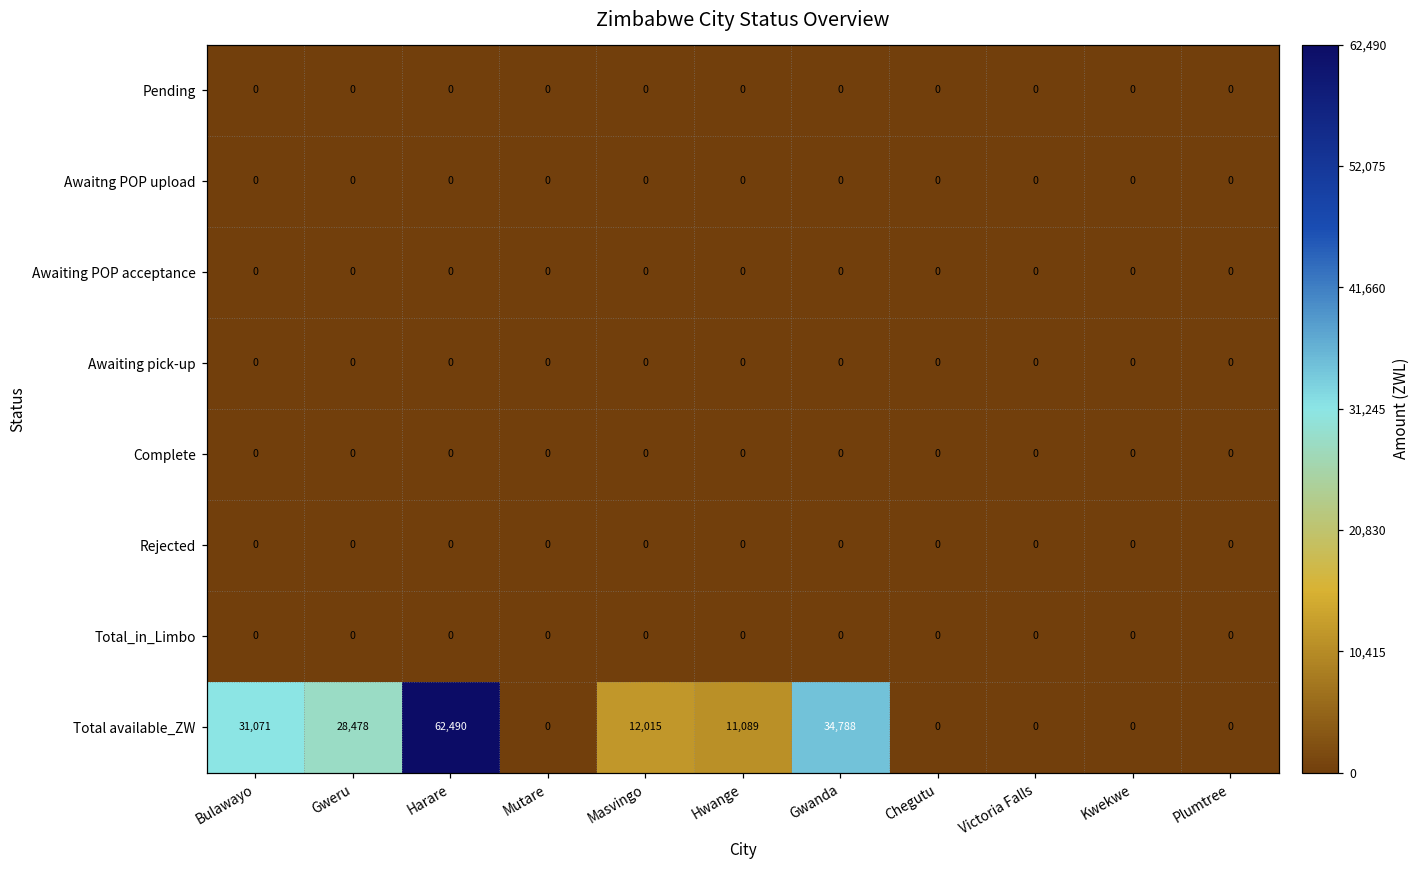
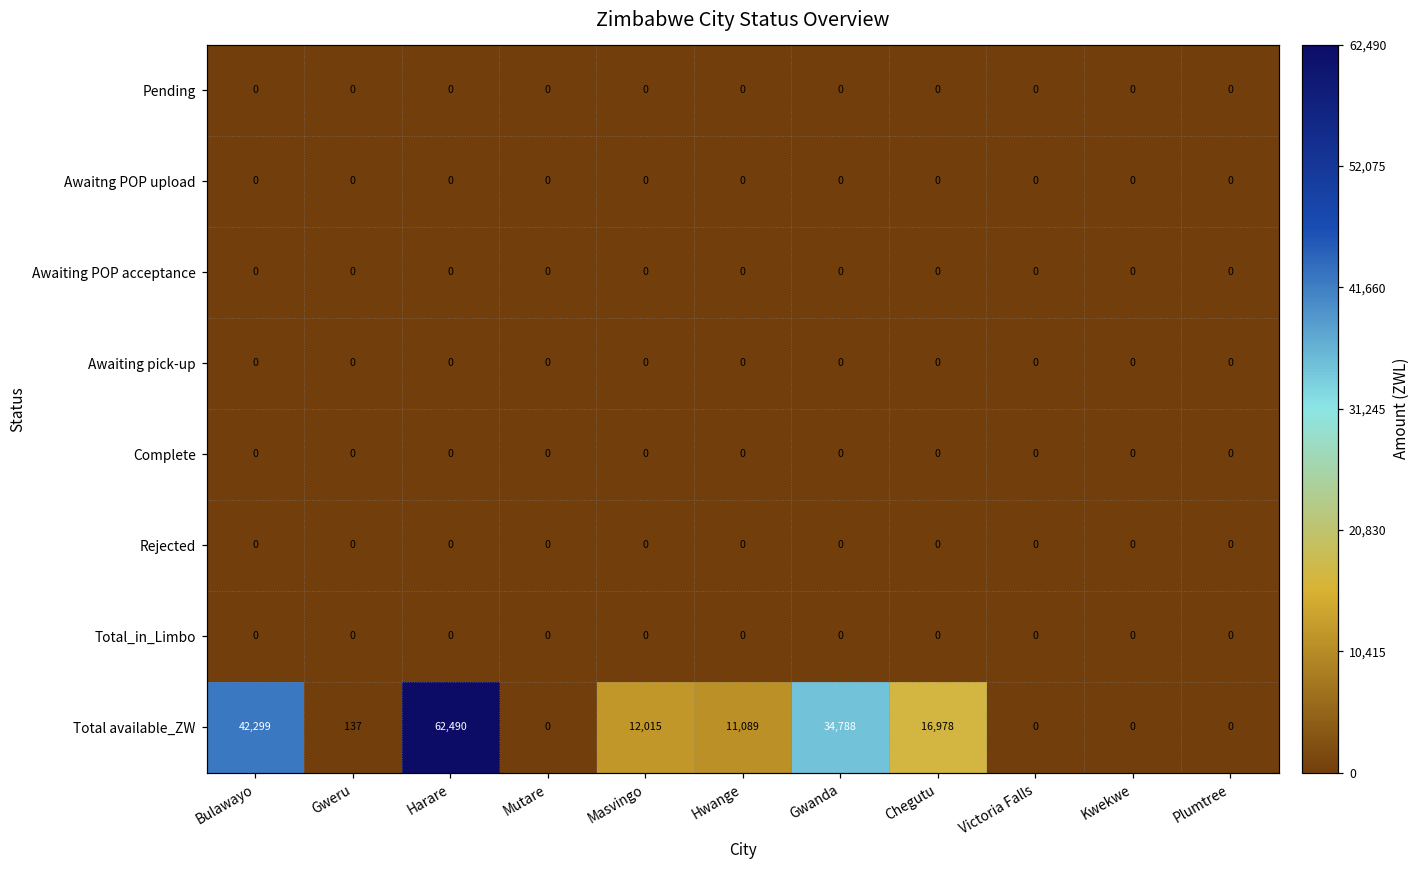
  {
    "Pending": {
      "Bulawayo": "0",
      "Gweru": "0",
      "Harare": "0",
      "Mutare": "0",
      "Masvingo": "0",
      "Hwange": "0",
      "Gwanda": "0",
      "Chegutu": "0",
      "Victoria Falls": "0",
      "Kwekwe": "0",
      "Plumtree": "0"
    },
    "Awaitng POP upload": {
      "Bulawayo": "0",
      "Gweru": "0",
      "Harare": "0",
      "Mutare": "0",
      "Masvingo": "0",
      "Hwange": "0",
      "Gwanda": "0",
      "Chegutu": "0",
      "Victoria Falls": "0",
      "Kwekwe": "0",
      "Plumtree": "0"
    },
    "Awaiting POP acceptance": {
      "Bulawayo": "0",
      "Gweru": "0",
      "Harare": "0",
      "Mutare": "0",
      "Masvingo": "0",
      "Hwange": "0",
      "Gwanda": "0",
      "Chegutu": "0",
      "Victoria Falls": "0",
      "Kwekwe": "0",
      "Plumtree": "0"
    },
    "Awaiting pick-up": {
      "Bulawayo": "0",
      "Gweru": "0",
      "Harare": "0",
      "Mutare": "0",
      "Masvingo": "0",
      "Hwange": "0",
      "Gwanda": "0",
      "Chegutu": "0",
      "Victoria Falls": "0",
      "Kwekwe": "0",
      "Plumtree": "0"
    },
    "Complete": {
      "Bulawayo": "0",
      "Gweru": "0",
      "Harare": "0",
      "Mutare": "0",
      "Masvingo": "0",
      "Hwange": "0",
      "Gwanda": "0",
      "Chegutu": "0",
      "Victoria Falls": "0",
      "Kwekwe": "0",
      "Plumtree": "0"
    },
    "Rejected": {
      "Bulawayo": "0",
      "Gweru": "0",
      "Harare": "0",
      "Mutare": "0",
      "Masvingo": "0",
      "Hwange": "0",
      "Gwanda": "0",
      "Chegutu": "0",
      "Victoria Falls": "0",
      "Kwekwe": "0",
      "Plumtree": "0"
    },
    "Total_in_Limbo": {
      "Bulawayo": "0",
      "Gweru": "0",
      "Harare": "0",
      "Mutare": "0",
      "Masvingo": "0",
      "Hwange": "0",
      "Gwanda": "0",
      "Chegutu": "0",
      "Victoria Falls": "0",
      "Kwekwe": "0",
      "Plumtree": "0"
    },
    "Total available_ZW": {
-     "Bulawayo": "31,071",
-     "Gweru": "28,478",
+     "Bulawayo": "42,299",
+     "Gweru": "137",
      "Harare": "62,490",
      "Mutare": "0",
      "Masvingo": "12,015",
      "Hwange": "11,089",
      "Gwanda": "34,788",
-     "Chegutu": "0",
+     "Chegutu": "16,978",
      "Victoria Falls": "0",
      "Kwekwe": "0",
      "Plumtree": "0"
    }
  }
